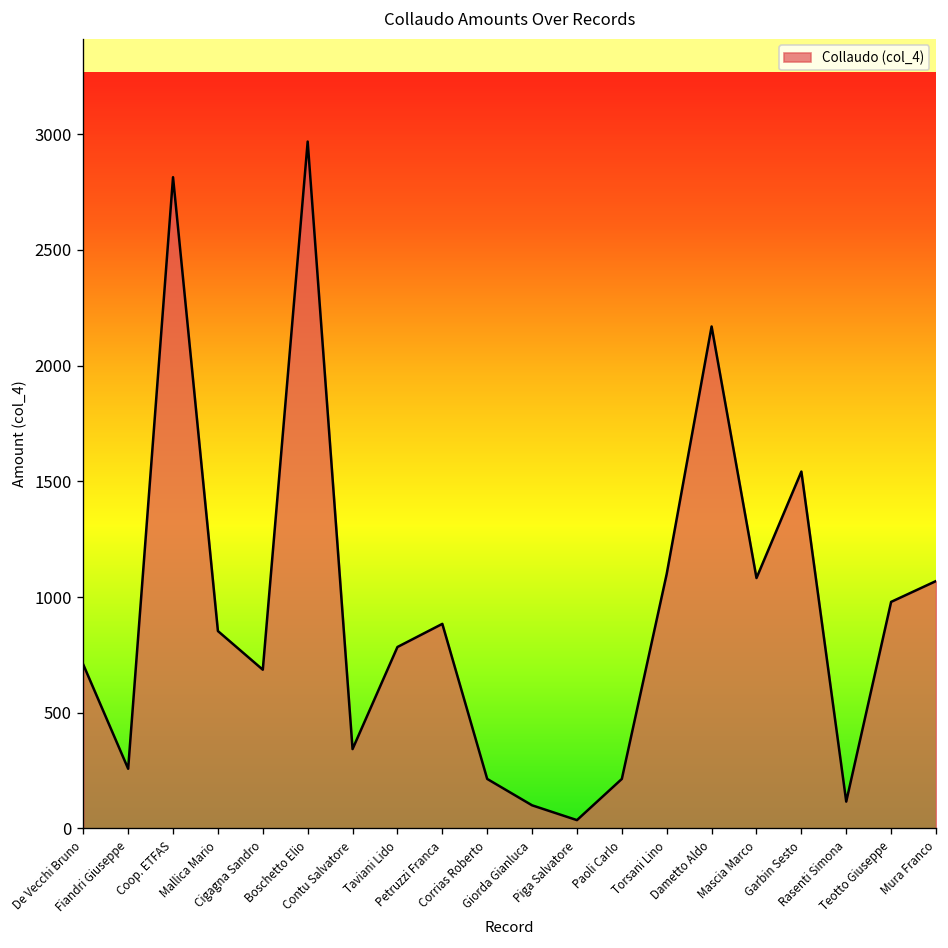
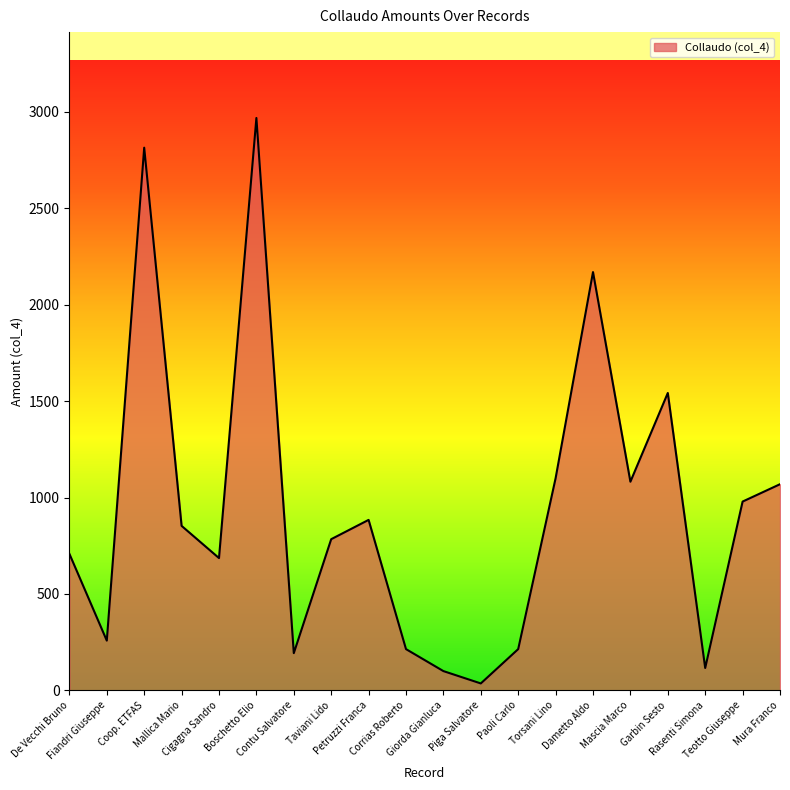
  {
    "De Vecchi Bruno": 710,
    "Fiandri Giuseppe": 260,
    "Coop. ETFAS": 2810,
    "Mallica Mario": 850,
    "Cigagna Sandro": 690,
    "Boschetto Elio": 2970,
-   "Contu Salvatore": 340,
+   "Contu Salvatore": 190,
    "Taviani Lido": 780,
    "Petruzzi Franca": 880,
    "Corrias Roberto": 210,
    "Giorda Gianluca": 100,
    "Piga Salvatore": 40,
    "Paoli Carlo": 210,
    "Torsani Lino": 1100,
    "Dametto Aldo": 2170,
    "Mascia Marco": 1080,
    "Garbin Sesto": 1540,
    "Rasenti Simona": 120,
    "Teotto Giuseppe": 980,
    "Mura Franco": 1070
  }
